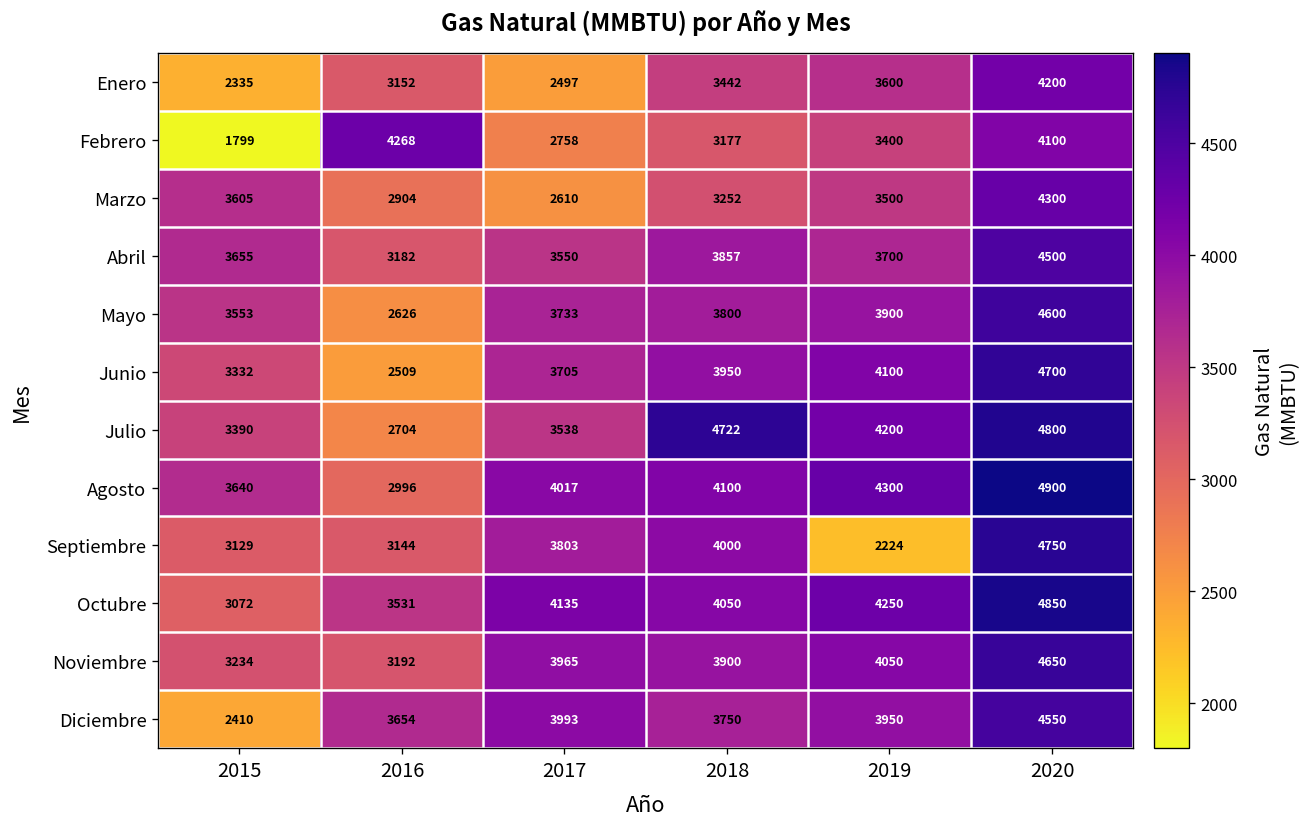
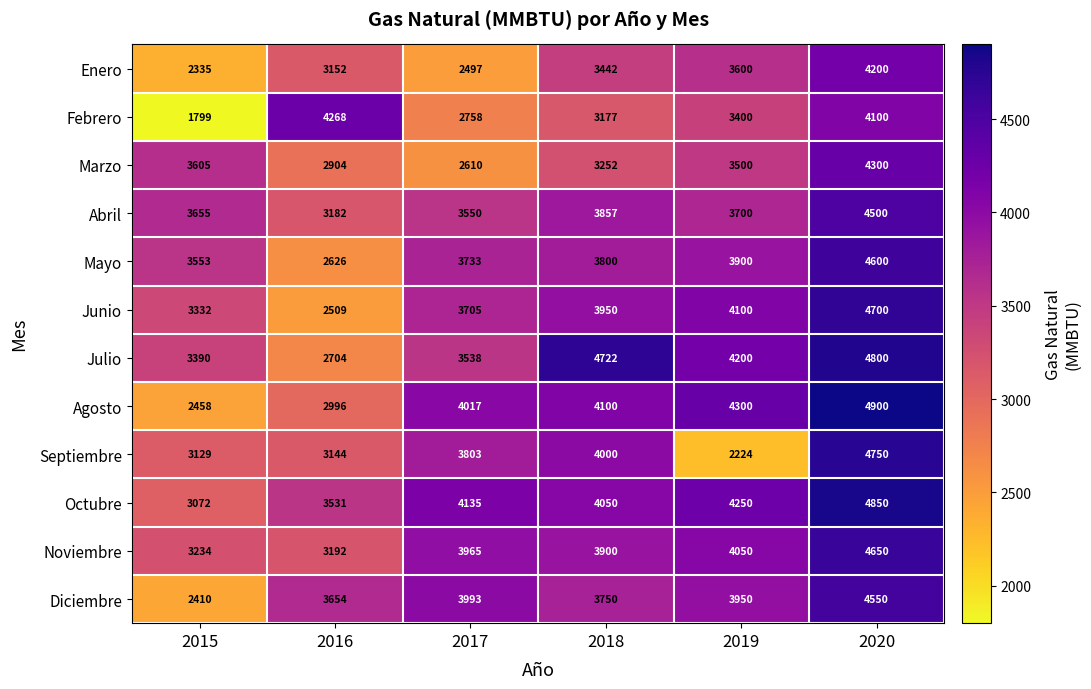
  {
    "Enero": {
      "2015": 2335,
      "2016": 3152,
      "2017": 2497,
      "2018": 3442,
      "2019": 3600,
      "2020": 4200
    },
    "Febrero": {
      "2015": 1799,
      "2016": 4268,
      "2017": 2758,
      "2018": 3177,
      "2019": 3400,
      "2020": 4100
    },
    "Marzo": {
      "2015": 3605,
      "2016": 2904,
      "2017": 2610,
      "2018": 3252,
      "2019": 3500,
      "2020": 4300
    },
    "Abril": {
      "2015": 3655,
      "2016": 3182,
      "2017": 3550,
      "2018": 3857,
      "2019": 3700,
      "2020": 4500
    },
    "Mayo": {
      "2015": 3553,
      "2016": 2626,
      "2017": 3733,
      "2018": 3800,
      "2019": 3900,
      "2020": 4600
    },
    "Junio": {
      "2015": 3332,
      "2016": 2509,
      "2017": 3705,
      "2018": 3950,
      "2019": 4100,
      "2020": 4700
    },
    "Julio": {
      "2015": 3390,
      "2016": 2704,
      "2017": 3538,
      "2018": 4722,
      "2019": 4200,
      "2020": 4800
    },
    "Agosto": {
-     "2015": 3640,
+     "2015": 2458,
      "2016": 2996,
      "2017": 4017,
      "2018": 4100,
      "2019": 4300,
      "2020": 4900
    },
    "Septiembre": {
      "2015": 3129,
      "2016": 3144,
      "2017": 3803,
      "2018": 4000,
      "2019": 2224,
      "2020": 4750
    },
    "Octubre": {
      "2015": 3072,
      "2016": 3531,
      "2017": 4135,
      "2018": 4050,
      "2019": 4250,
      "2020": 4850
    },
    "Noviembre": {
      "2015": 3234,
      "2016": 3192,
      "2017": 3965,
      "2018": 3900,
      "2019": 4050,
      "2020": 4650
    },
    "Diciembre": {
      "2015": 2410,
      "2016": 3654,
      "2017": 3993,
      "2018": 3750,
      "2019": 3950,
      "2020": 4550
    }
  }
